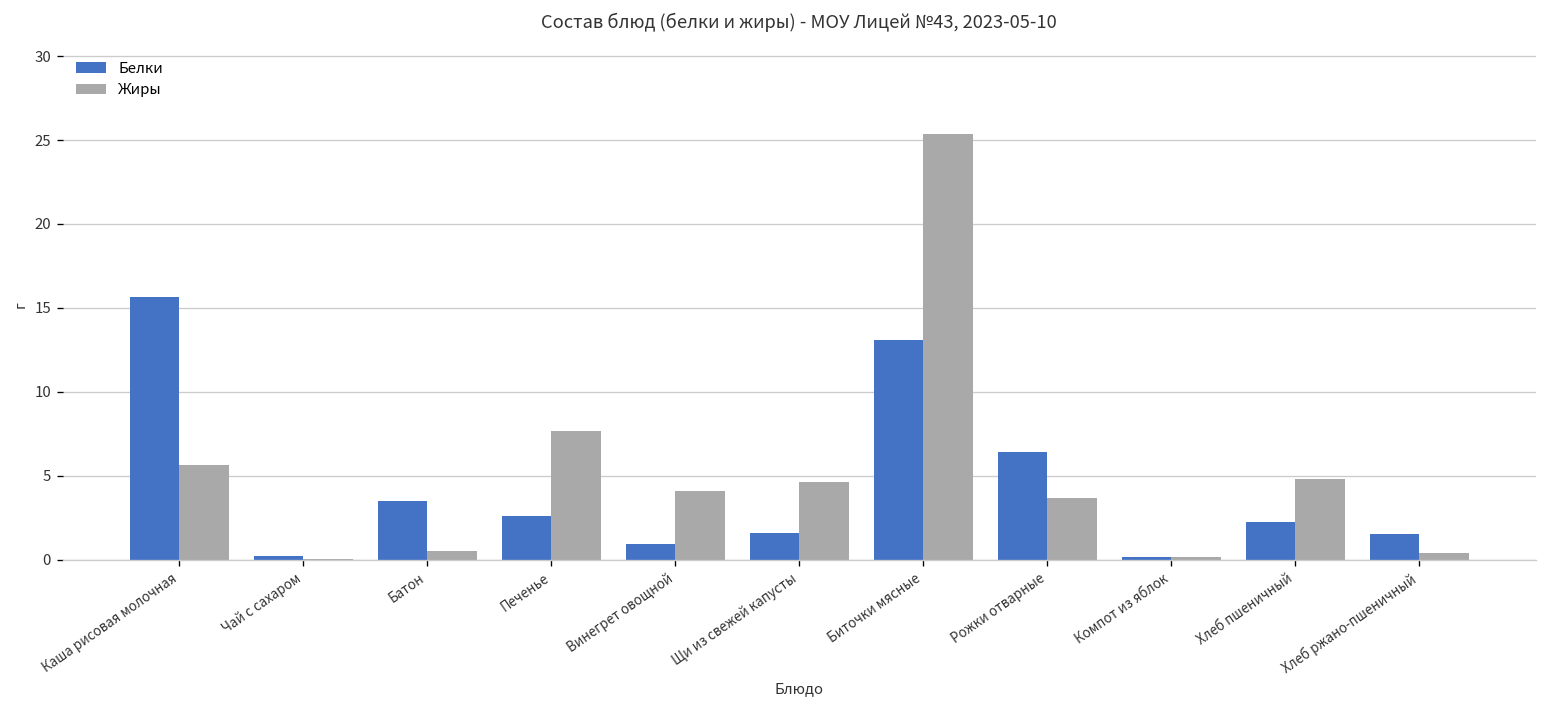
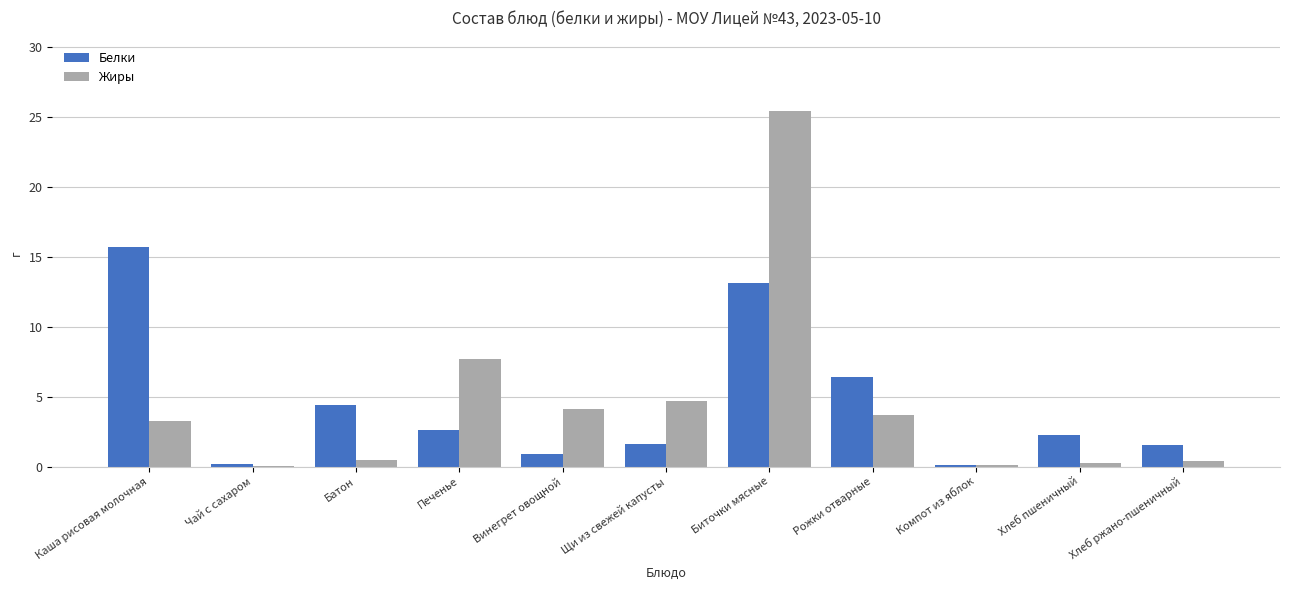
  {
    "Белки": {
      "Каша рисовая молочная": 15.7,
      "Чай с сахаром": 0.2,
-     "Батон": 3.5,
+     "Батон": 4.4,
      "Печенье": 2.6,
      "Винегрет овощной": 0.9,
      "Щи из свежей капусты": 1.6,
      "Биточки мясные": 13.1,
      "Рожки отварные": 6.4,
      "Хлеб пшеничный": 2.3,
      "Хлеб ржано-пшеничный": 1.5
    },
    "Жиры": {
-     "Каша рисовая молочная": 5.7,
+     "Каша рисовая молочная": 3.3,
      "Батон": 0.5,
      "Печенье": 7.7,
      "Винегрет овощной": 4.1,
      "Щи из свежей капусты": 4.7,
      "Биточки мясные": 25.4,
      "Рожки отварные": 3.7,
-     "Хлеб пшеничный": 4.8,
+     "Хлеб пшеничный": 0.3,
      "Хлеб ржано-пшеничный": 0.4
    }
  }
